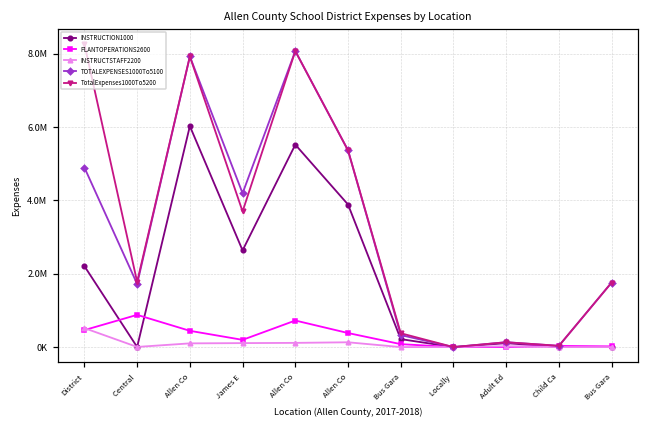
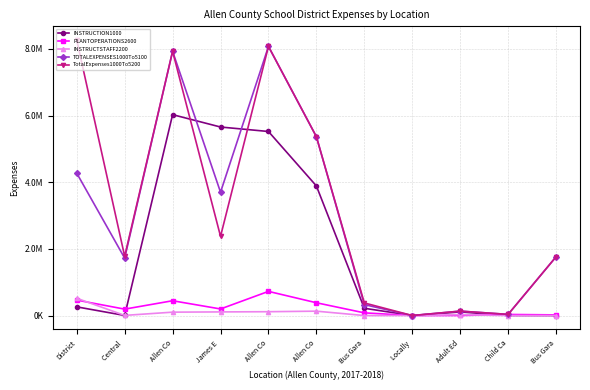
  {
    "INSTRUCTION1000": {
-     "District": 2200000,
-     "James E": 2600000
+     "District": 300000,
+     "James E": 5700000
    },
    "PLANTOPERATIONS2600": {
-     "Central": 900000,
+     "Central": 200000,
      "James E": 200000
    },
    "INSTRUCTSTAFF2200": {
      "James E": 100000
    },
    "TOTALEXPENSES1000To5100": {
-     "District": 4900000,
-     "James E": 4200000
+     "District": 4300000,
+     "James E": 3700000
    },
    "TotalExpenses1000To5200": {
-     "James E": 3700000
+     "James E": 2400000
    }
  }
